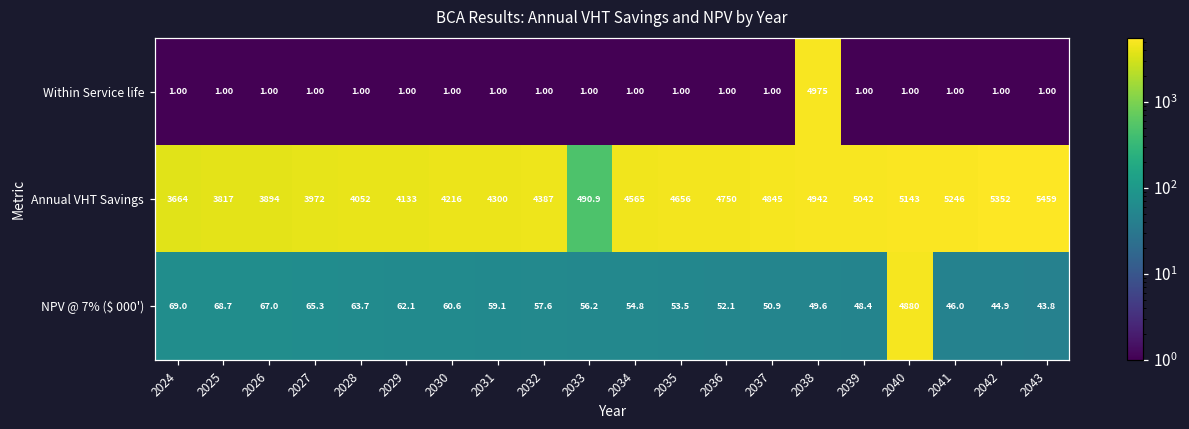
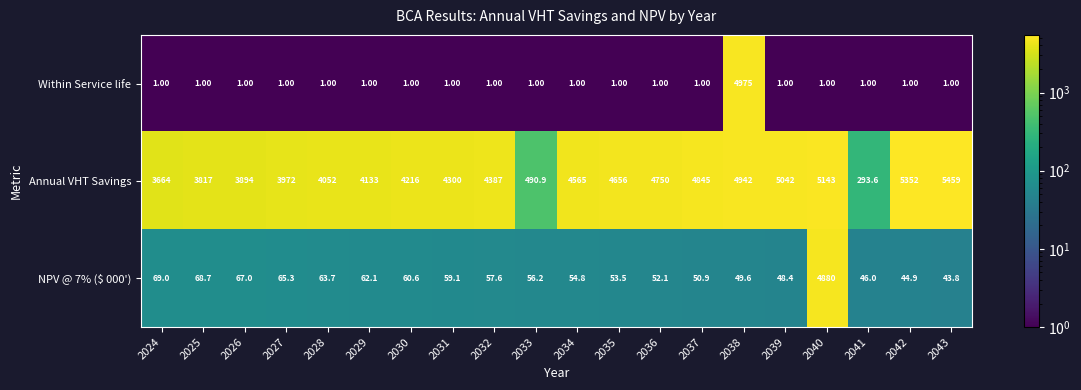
  {
    "Within Service life": {
      "2024": 1.00,
      "2025": 1.00,
      "2026": 1.00,
      "2027": 1.00,
      "2028": 1.00,
      "2029": 1.00,
      "2030": 1.00,
      "2031": 1.00,
      "2032": 1.00,
      "2033": 1.00,
      "2034": 1.00,
      "2035": 1.00,
      "2036": 1.00,
      "2037": 1.00,
      "2038": 4975,
      "2039": 1.00,
      "2040": 1.00,
      "2041": 1.00,
      "2042": 1.00,
      "2043": 1.00
    },
    "Annual VHT Savings": {
      "2024": 3664,
      "2025": 3817,
      "2026": 3894,
      "2027": 3972,
      "2028": 4052,
      "2029": 4133,
      "2030": 4216,
      "2031": 4300,
      "2032": 4387,
      "2033": 490.9,
      "2034": 4565,
      "2035": 4656,
      "2036": 4750,
      "2037": 4845,
      "2038": 4942,
      "2039": 5042,
      "2040": 5143,
-     "2041": 5246,
+     "2041": 293.6,
      "2042": 5352,
      "2043": 5459
    },
    "NPV @ 7% ($ 000')": {
      "2024": 69.0,
      "2025": 68.7,
      "2026": 67.0,
      "2027": 65.3,
      "2028": 63.7,
      "2029": 62.1,
      "2030": 60.6,
      "2031": 59.1,
      "2032": 57.6,
      "2033": 56.2,
      "2034": 54.8,
      "2035": 53.5,
      "2036": 52.1,
      "2037": 50.9,
      "2038": 49.6,
      "2039": 48.4,
      "2040": 4880,
      "2041": 46.0,
      "2042": 44.9,
      "2043": 43.8
    }
  }
